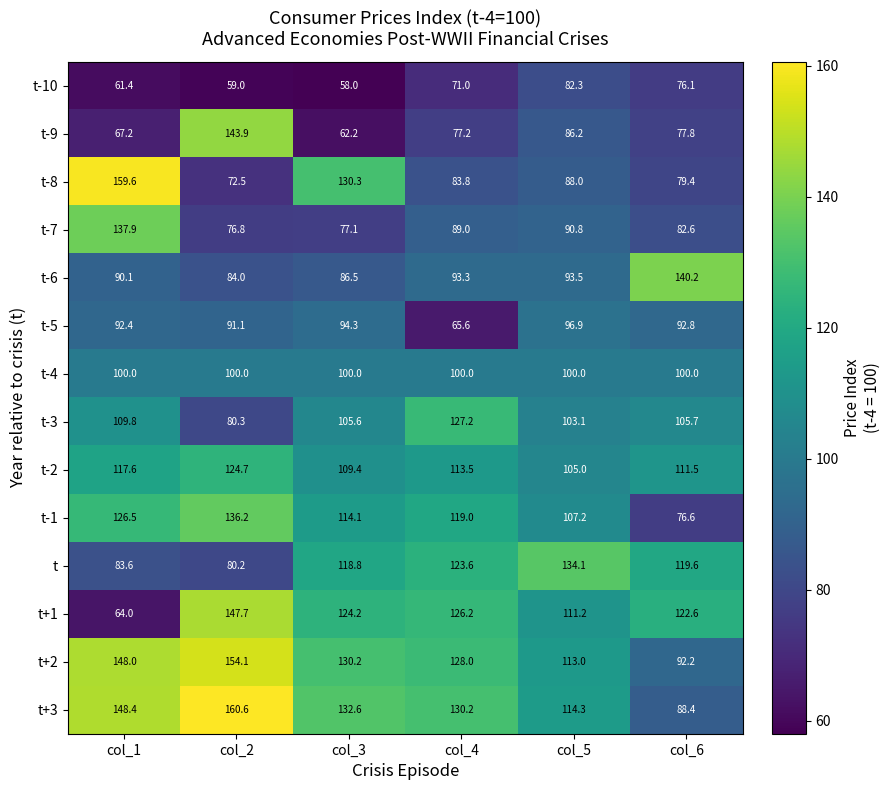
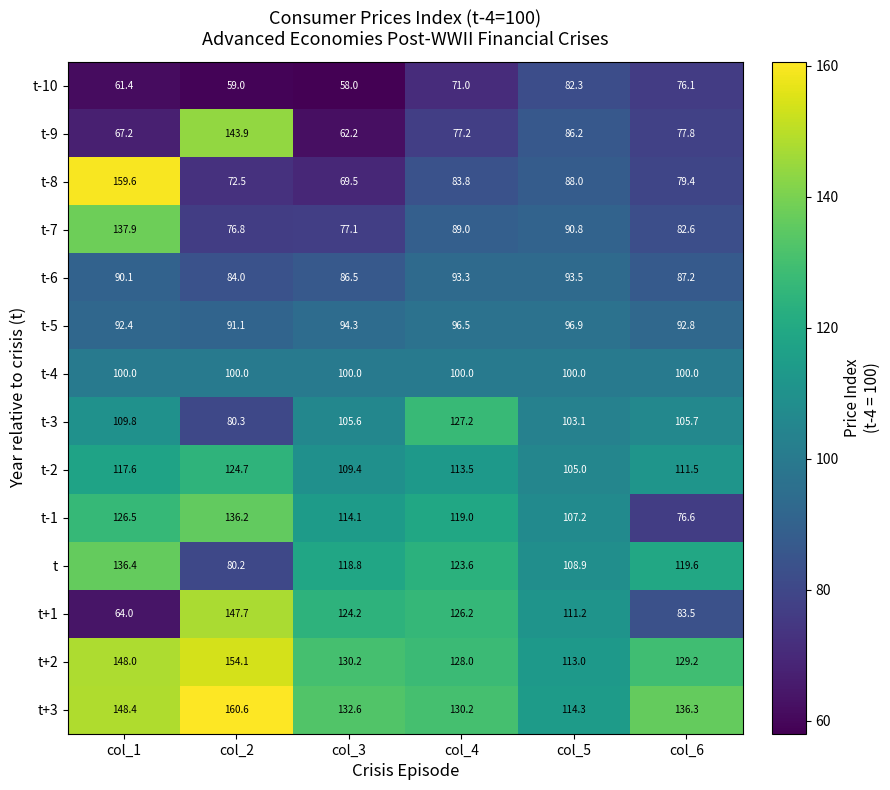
  {
    "t-10": {
      "col_1": 61.4,
      "col_2": 59.0,
      "col_3": 58.0,
      "col_4": 71.0,
      "col_5": 82.3,
      "col_6": 76.1
    },
    "t-9": {
      "col_1": 67.2,
      "col_2": 143.9,
      "col_3": 62.2,
      "col_4": 77.2,
      "col_5": 86.2,
      "col_6": 77.8
    },
    "t-8": {
      "col_1": 159.6,
      "col_2": 72.5,
-     "col_3": 130.3,
+     "col_3": 69.5,
      "col_4": 83.8,
      "col_5": 88.0,
      "col_6": 79.4
    },
    "t-7": {
      "col_1": 137.9,
      "col_2": 76.8,
      "col_3": 77.1,
      "col_4": 89.0,
      "col_5": 90.8,
      "col_6": 82.6
    },
    "t-6": {
      "col_1": 90.1,
      "col_2": 84.0,
      "col_3": 86.5,
      "col_4": 93.3,
      "col_5": 93.5,
-     "col_6": 140.2
+     "col_6": 87.2
    },
    "t-5": {
      "col_1": 92.4,
      "col_2": 91.1,
      "col_3": 94.3,
-     "col_4": 65.6,
+     "col_4": 96.5,
      "col_5": 96.9,
      "col_6": 92.8
    },
    "t-4": {
      "col_1": 100.0,
      "col_2": 100.0,
      "col_3": 100.0,
      "col_4": 100.0,
      "col_5": 100.0,
      "col_6": 100.0
    },
    "t-3": {
      "col_1": 109.8,
      "col_2": 80.3,
      "col_3": 105.6,
      "col_4": 127.2,
      "col_5": 103.1,
      "col_6": 105.7
    },
    "t-2": {
      "col_1": 117.6,
      "col_2": 124.7,
      "col_3": 109.4,
      "col_4": 113.5,
      "col_5": 105.0,
      "col_6": 111.5
    },
    "t-1": {
      "col_1": 126.5,
      "col_2": 136.2,
      "col_3": 114.1,
      "col_4": 119.0,
      "col_5": 107.2,
      "col_6": 76.6
    },
    "t": {
-     "col_1": 83.6,
+     "col_1": 136.4,
      "col_2": 80.2,
      "col_3": 118.8,
      "col_4": 123.6,
-     "col_5": 134.1,
+     "col_5": 108.9,
      "col_6": 119.6
    },
    "t+1": {
      "col_1": 64.0,
      "col_2": 147.7,
      "col_3": 124.2,
      "col_4": 126.2,
      "col_5": 111.2,
-     "col_6": 122.6
+     "col_6": 83.5
    },
    "t+2": {
      "col_1": 148.0,
      "col_2": 154.1,
      "col_3": 130.2,
      "col_4": 128.0,
      "col_5": 113.0,
-     "col_6": 92.2
+     "col_6": 129.2
    },
    "t+3": {
      "col_1": 148.4,
      "col_2": 160.6,
      "col_3": 132.6,
      "col_4": 130.2,
      "col_5": 114.3,
-     "col_6": 88.4
+     "col_6": 136.3
    }
  }
